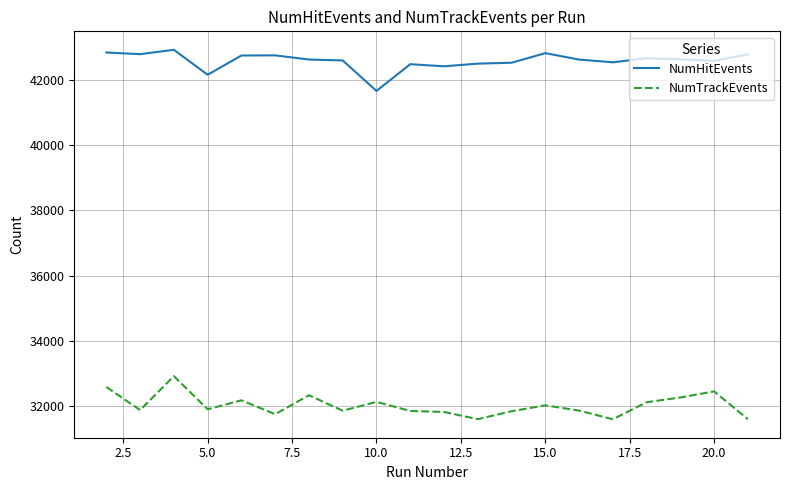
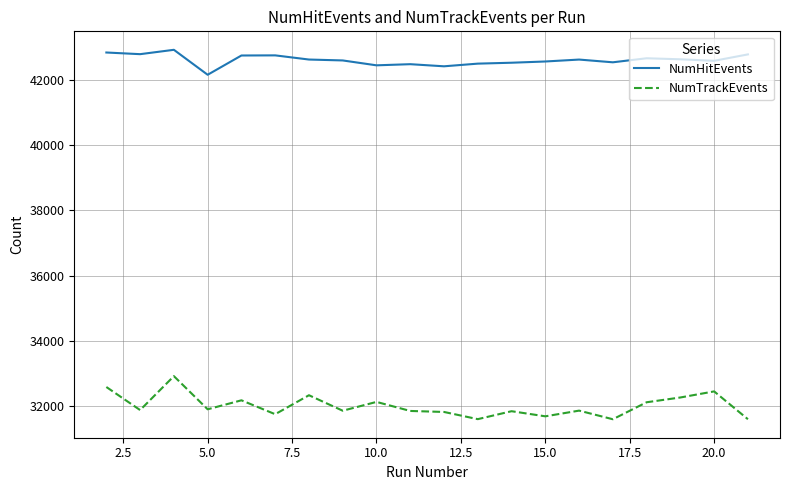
  {
    "NumHitEvents": {
      "5.0": 42200,
-     "10.0": 41700,
-     "15.0": 42800
+     "10.0": 42500,
+     "15.0": 42600
    },
    "NumTrackEvents": {
      "5.0": 31900,
      "10.0": 32100,
-     "15.0": 32000,
+     "15.0": 31700,
      "20.0": 32400
    }
  }
